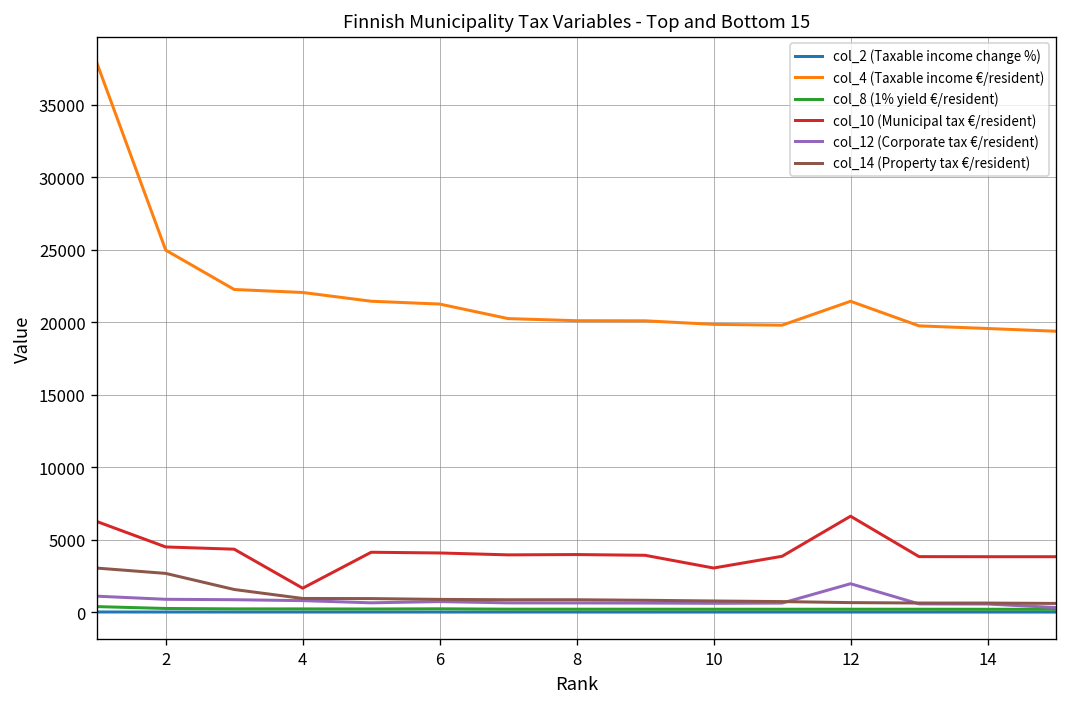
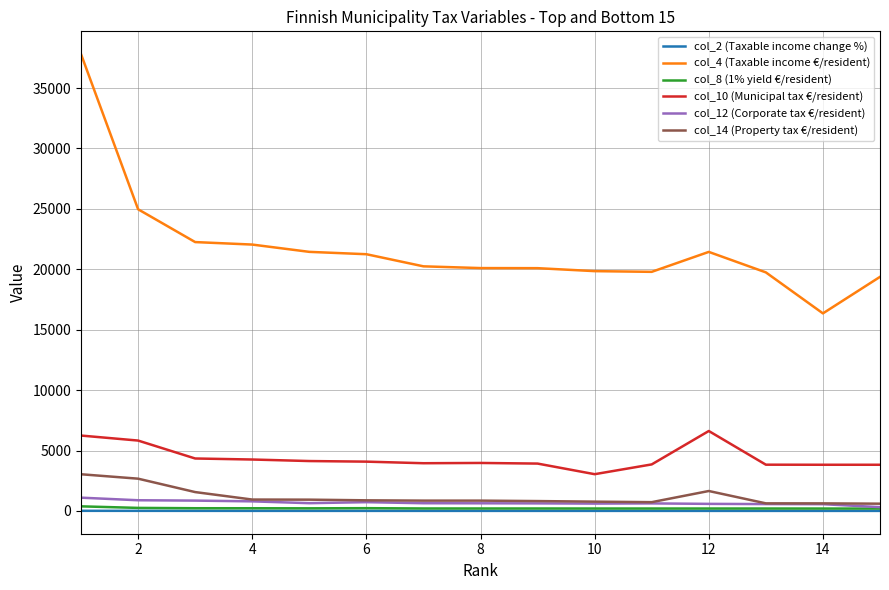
  {
    "col_2 (Taxable income change %)": {
      "2": 0,
      "4": 0,
      "6": 0
    },
    "col_4 (Taxable income €/resident)": {
      "2": 25000,
      "4": 22000,
      "6": 21200,
      "8": 20100,
      "10": 19800,
      "12": 21400,
-     "14": 19600
+     "14": 16300
    },
    "col_8 (1% yield €/resident)": {
      "2": 200,
      "4": 200,
      "6": 200
    },
    "col_10 (Municipal tax €/resident)": {
-     "2": 4500,
-     "4": 1600,
+     "2": 5800,
+     "4": 4300,
      "6": 4100,
      "8": 4000,
      "10": 3000,
      "12": 6600,
      "14": 3800
    },
    "col_12 (Corporate tax €/resident)": {
      "2": 900,
      "8": 600,
-     "12": 2000
+     "12": 600
    },
    "col_14 (Property tax €/resident)": {
      "2": 2700,
      "8": 900,
-     "12": 700
+     "12": 1600
    }
  }
